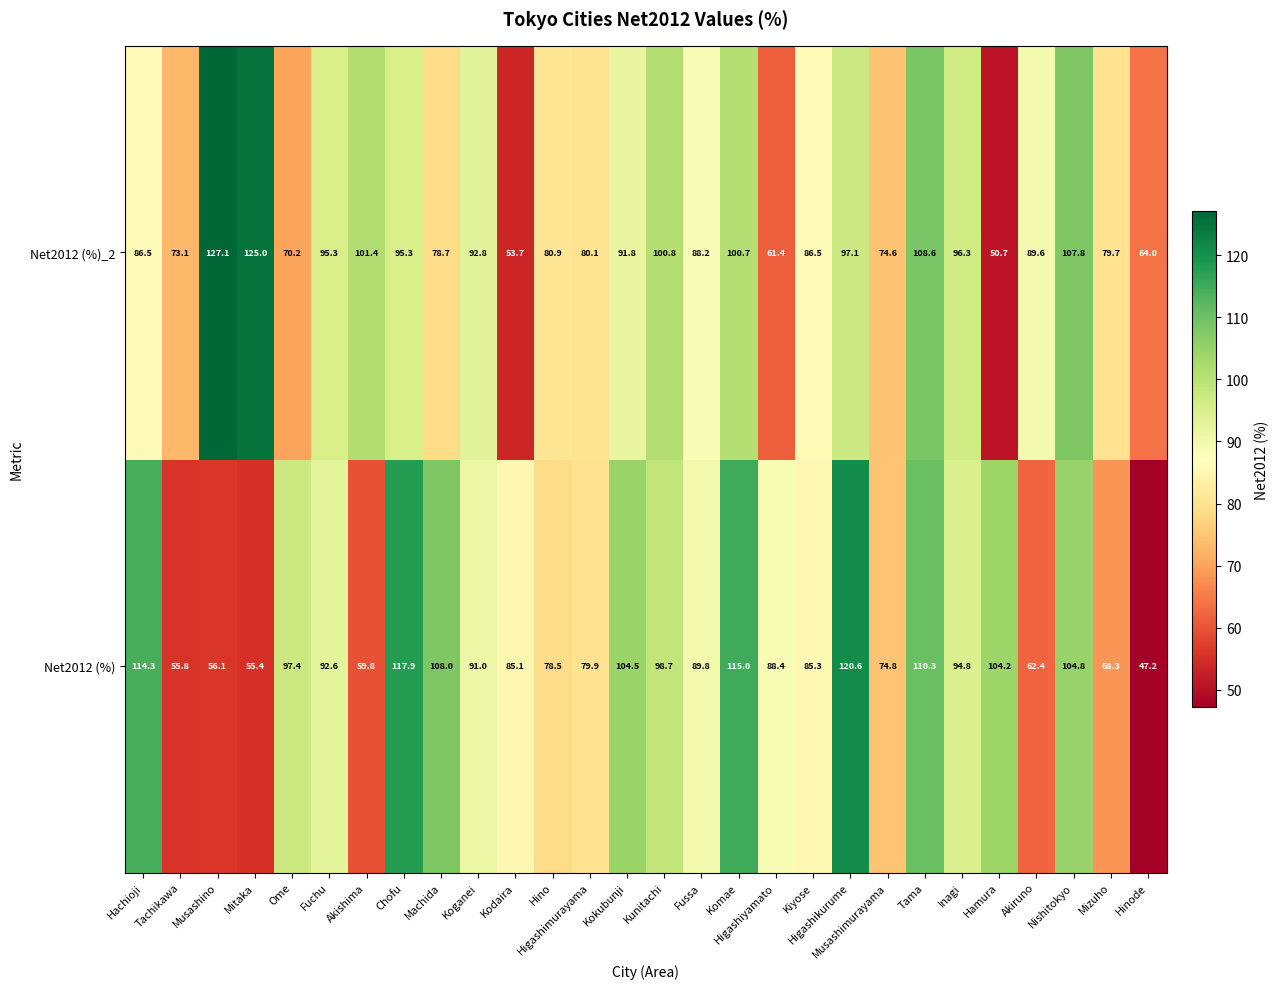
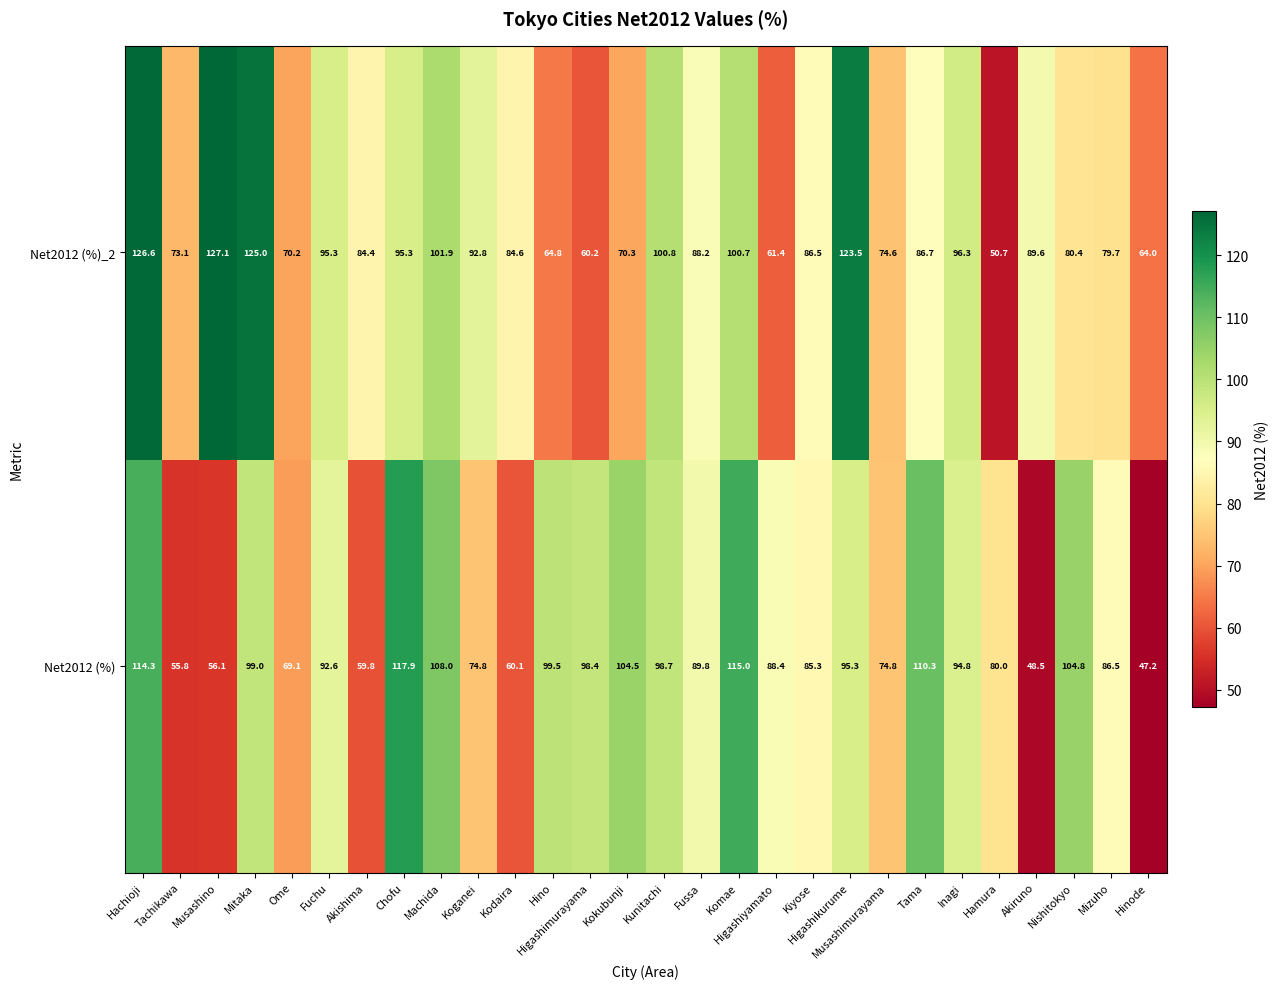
  {
    "Net2012 (%)_2": {
-     "Hachioji": 86.5,
+     "Hachioji": 126.6,
      "Tachikawa": 73.1,
      "Musashino": 127.1,
      "Mitaka": 125.0,
      "Ome": 70.2,
      "Fuchu": 95.3,
-     "Akishima": 101.4,
+     "Akishima": 84.4,
      "Chofu": 95.3,
-     "Machida": 78.7,
+     "Machida": 101.9,
      "Koganei": 92.8,
-     "Kodaira": 53.7,
-     "Hino": 80.9,
-     "Higashimurayama": 80.1,
-     "Kokubunji": 91.8,
+     "Kodaira": 84.6,
+     "Hino": 64.8,
+     "Higashimurayama": 60.2,
+     "Kokubunji": 70.3,
      "Kunitachi": 100.8,
      "Fussa": 88.2,
      "Komae": 100.7,
      "Higashiyamato": 61.4,
      "Kiyose": 86.5,
-     "Higashikurume": 97.1,
+     "Higashikurume": 123.5,
      "Musashimurayama": 74.6,
-     "Tama": 108.6,
+     "Tama": 86.7,
      "Inagi": 96.3,
      "Hamura": 50.7,
      "Akiruno": 89.6,
-     "Nishitokyo": 107.8,
+     "Nishitokyo": 80.4,
      "Mizuho": 79.7,
      "Hinode": 64.0
    },
    "Net2012 (%)": {
      "Hachioji": 114.3,
      "Tachikawa": 55.8,
      "Musashino": 56.1,
-     "Mitaka": 55.4,
-     "Ome": 97.4,
+     "Mitaka": 99.0,
+     "Ome": 69.1,
      "Fuchu": 92.6,
      "Akishima": 59.8,
      "Chofu": 117.9,
      "Machida": 108.0,
-     "Koganei": 91.0,
-     "Kodaira": 85.1,
-     "Hino": 78.5,
-     "Higashimurayama": 79.9,
+     "Koganei": 74.8,
+     "Kodaira": 60.1,
+     "Hino": 99.5,
+     "Higashimurayama": 98.4,
      "Kokubunji": 104.5,
      "Kunitachi": 98.7,
      "Fussa": 89.8,
      "Komae": 115.0,
      "Higashiyamato": 88.4,
      "Kiyose": 85.3,
-     "Higashikurume": 120.6,
+     "Higashikurume": 95.3,
      "Musashimurayama": 74.8,
      "Tama": 110.3,
      "Inagi": 94.8,
-     "Hamura": 104.2,
-     "Akiruno": 62.4,
+     "Hamura": 80.0,
+     "Akiruno": 48.5,
      "Nishitokyo": 104.8,
-     "Mizuho": 68.3,
+     "Mizuho": 86.5,
      "Hinode": 47.2
    }
  }
